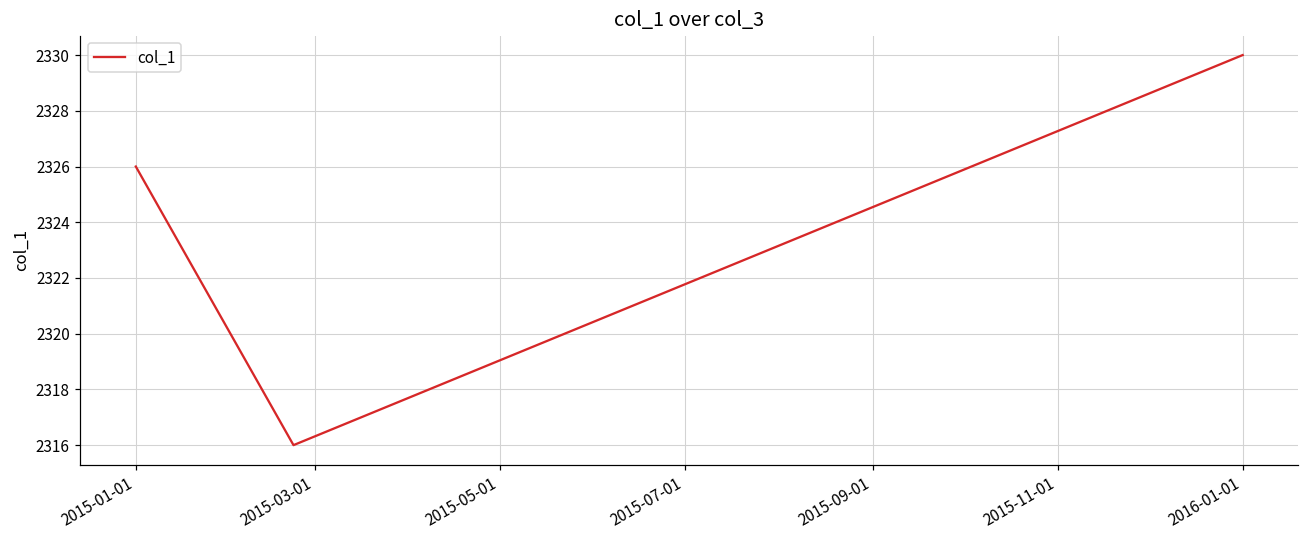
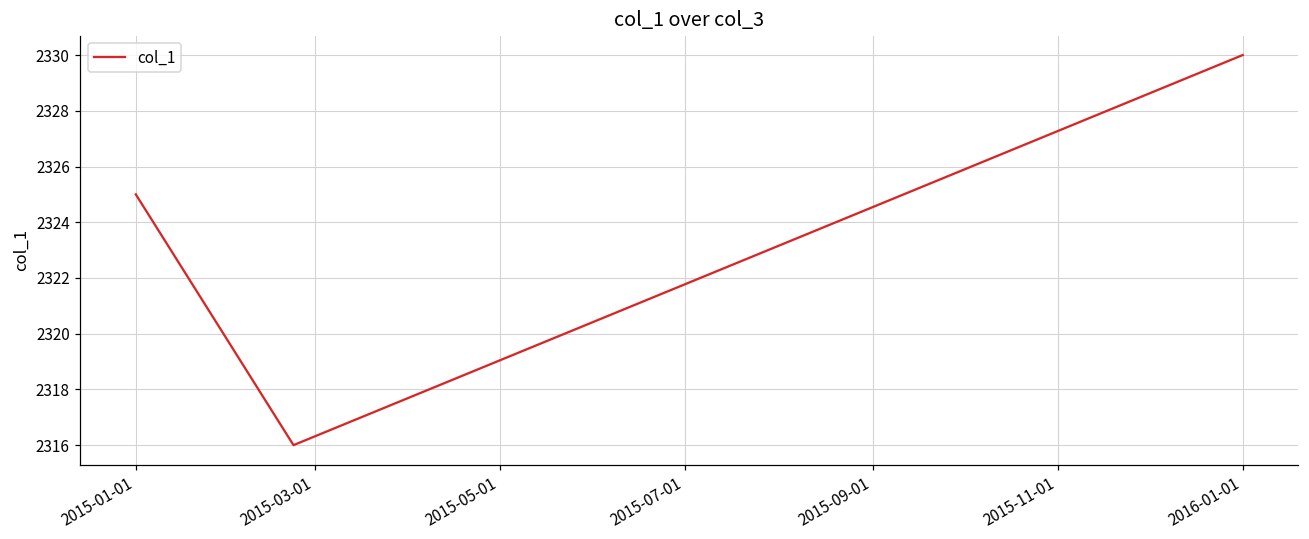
  {
-   "2015-01-01": 2326,
+   "2015-01-01": 2325,
    "2016-01-01": 2330
  }
